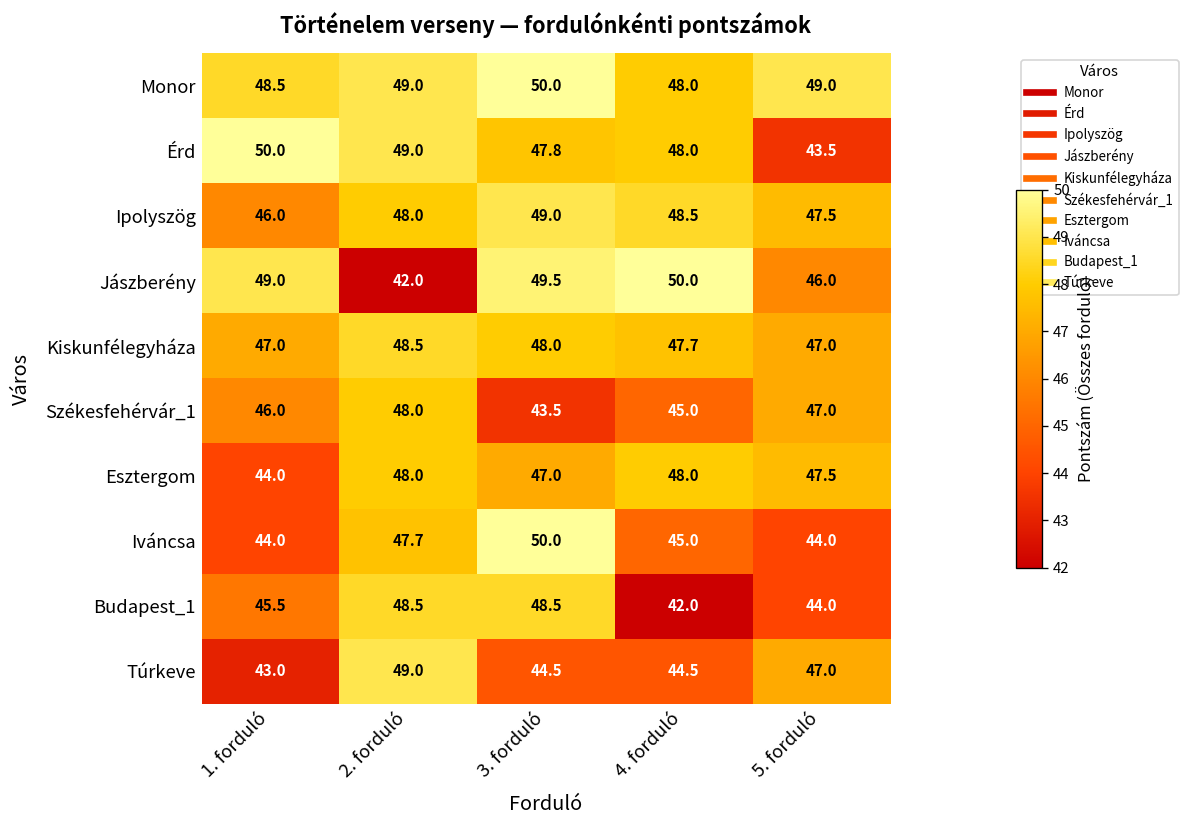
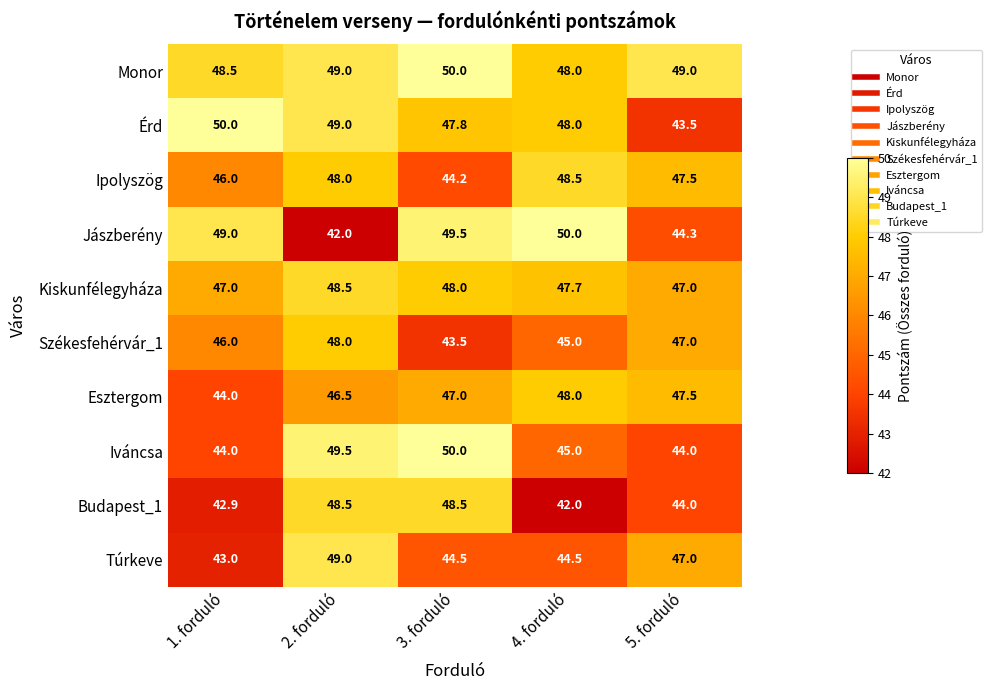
  {
    "Monor": {
      "1. forduló": 48.5,
      "2. forduló": 49.0,
      "3. forduló": 50.0,
      "4. forduló": 48.0,
      "5. forduló": 49.0
    },
    "Érd": {
      "1. forduló": 50.0,
      "2. forduló": 49.0,
      "3. forduló": 47.8,
      "4. forduló": 48.0,
      "5. forduló": 43.5
    },
    "Ipolyszög": {
      "1. forduló": 46.0,
      "2. forduló": 48.0,
-     "3. forduló": 49.0,
+     "3. forduló": 44.2,
      "4. forduló": 48.5,
      "5. forduló": 47.5
    },
    "Jászberény": {
      "1. forduló": 49.0,
      "2. forduló": 42.0,
      "3. forduló": 49.5,
      "4. forduló": 50.0,
-     "5. forduló": 46.0
+     "5. forduló": 44.3
    },
    "Kiskunfélegyháza": {
      "1. forduló": 47.0,
      "2. forduló": 48.5,
      "3. forduló": 48.0,
      "4. forduló": 47.7,
      "5. forduló": 47.0
    },
    "Székesfehérvár_1": {
      "1. forduló": 46.0,
      "2. forduló": 48.0,
      "3. forduló": 43.5,
      "4. forduló": 45.0,
      "5. forduló": 47.0
    },
    "Esztergom": {
      "1. forduló": 44.0,
-     "2. forduló": 48.0,
+     "2. forduló": 46.5,
      "3. forduló": 47.0,
      "4. forduló": 48.0,
      "5. forduló": 47.5
    },
    "Iváncsa": {
      "1. forduló": 44.0,
-     "2. forduló": 47.7,
+     "2. forduló": 49.5,
      "3. forduló": 50.0,
      "4. forduló": 45.0,
      "5. forduló": 44.0
    },
    "Budapest_1": {
-     "1. forduló": 45.5,
+     "1. forduló": 42.9,
      "2. forduló": 48.5,
      "3. forduló": 48.5,
      "4. forduló": 42.0,
      "5. forduló": 44.0
    },
    "Túrkeve": {
      "1. forduló": 43.0,
      "2. forduló": 49.0,
      "3. forduló": 44.5,
      "4. forduló": 44.5,
      "5. forduló": 47.0
    }
  }
